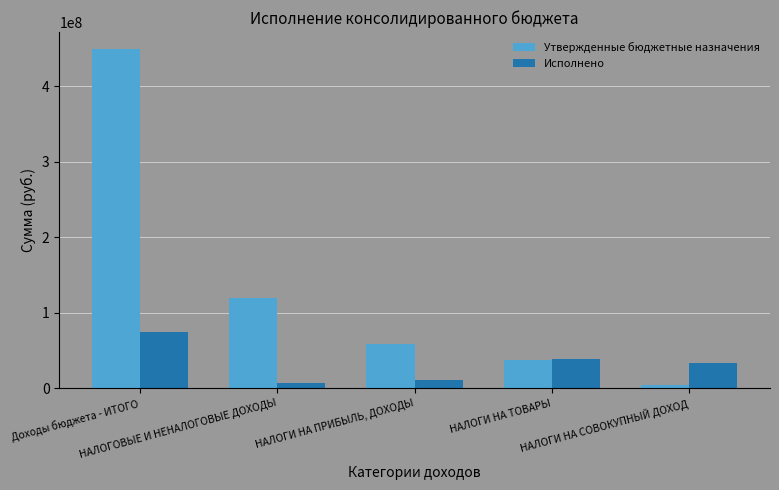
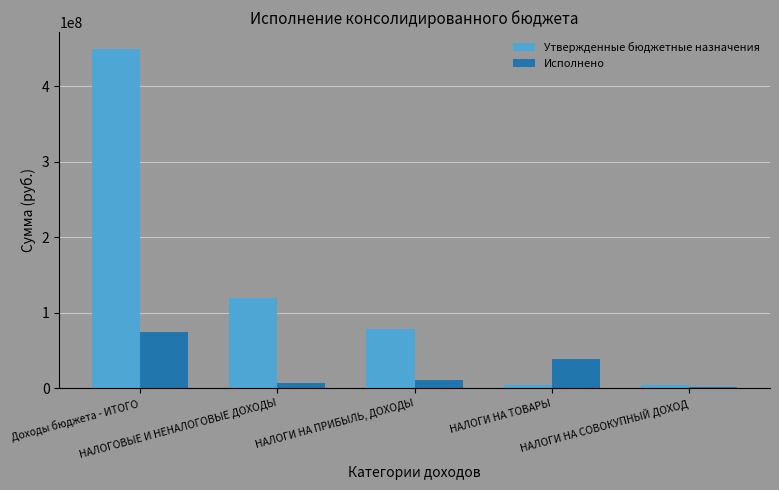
  {
    "Утвержденные бюджетные назначения": {
      "Доходы бюджета - ИТОГО": 450000000,
      "НАЛОГОВЫЕ И НЕНАЛОГОВЫЕ ДОХОДЫ": 120000000,
-     "НАЛОГИ НА ПРИБЫЛЬ, ДОХОДЫ": 60000000,
-     "НАЛОГИ НА ТОВАРЫ": 40000000,
+     "НАЛОГИ НА ПРИБЫЛЬ, ДОХОДЫ": 80000000,
+     "НАЛОГИ НА ТОВАРЫ": 10000000,
      "НАЛОГИ НА СОВОКУПНЫЙ ДОХОД": 0
    },
    "Исполнено": {
      "Доходы бюджета - ИТОГО": 70000000,
      "НАЛОГОВЫЕ И НЕНАЛОГОВЫЕ ДОХОДЫ": 10000000,
      "НАЛОГИ НА ПРИБЫЛЬ, ДОХОДЫ": 10000000,
      "НАЛОГИ НА ТОВАРЫ": 40000000,
-     "НАЛОГИ НА СОВОКУПНЫЙ ДОХОД": 30000000
+     "НАЛОГИ НА СОВОКУПНЫЙ ДОХОД": 0
    }
  }
